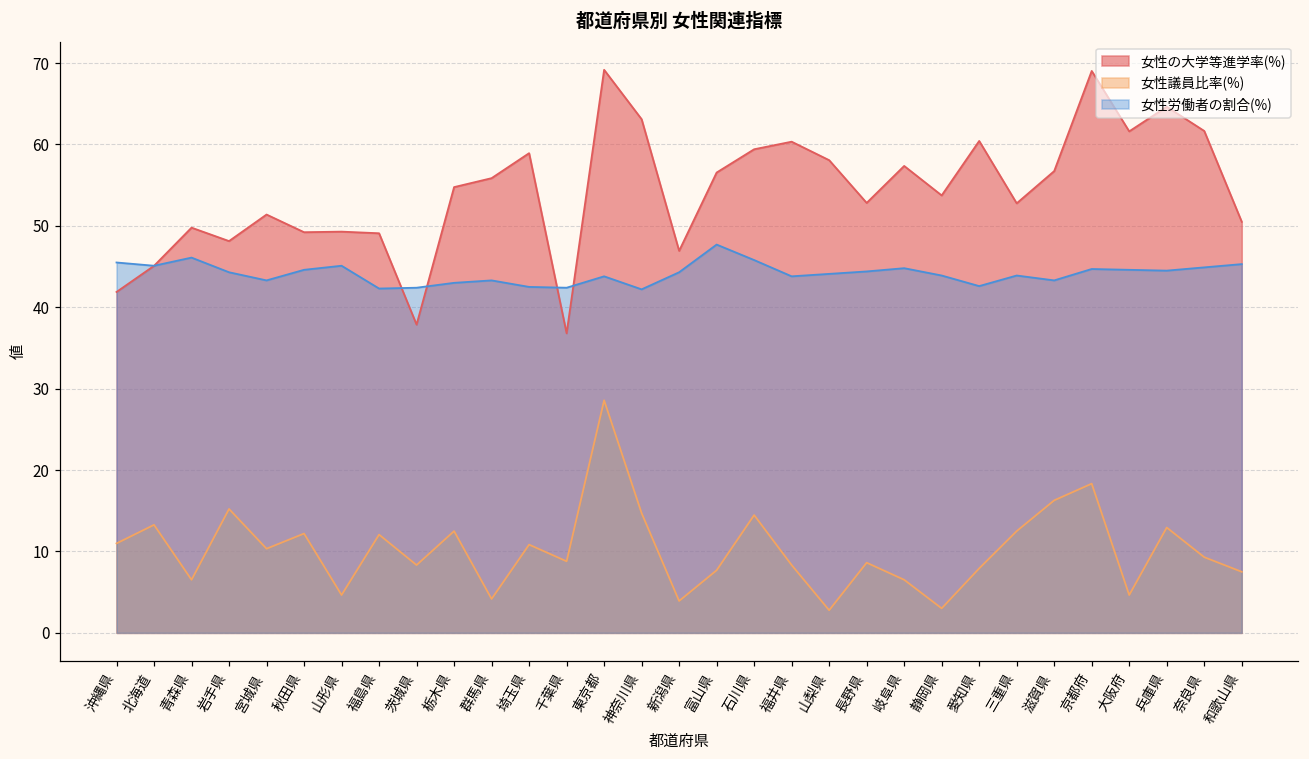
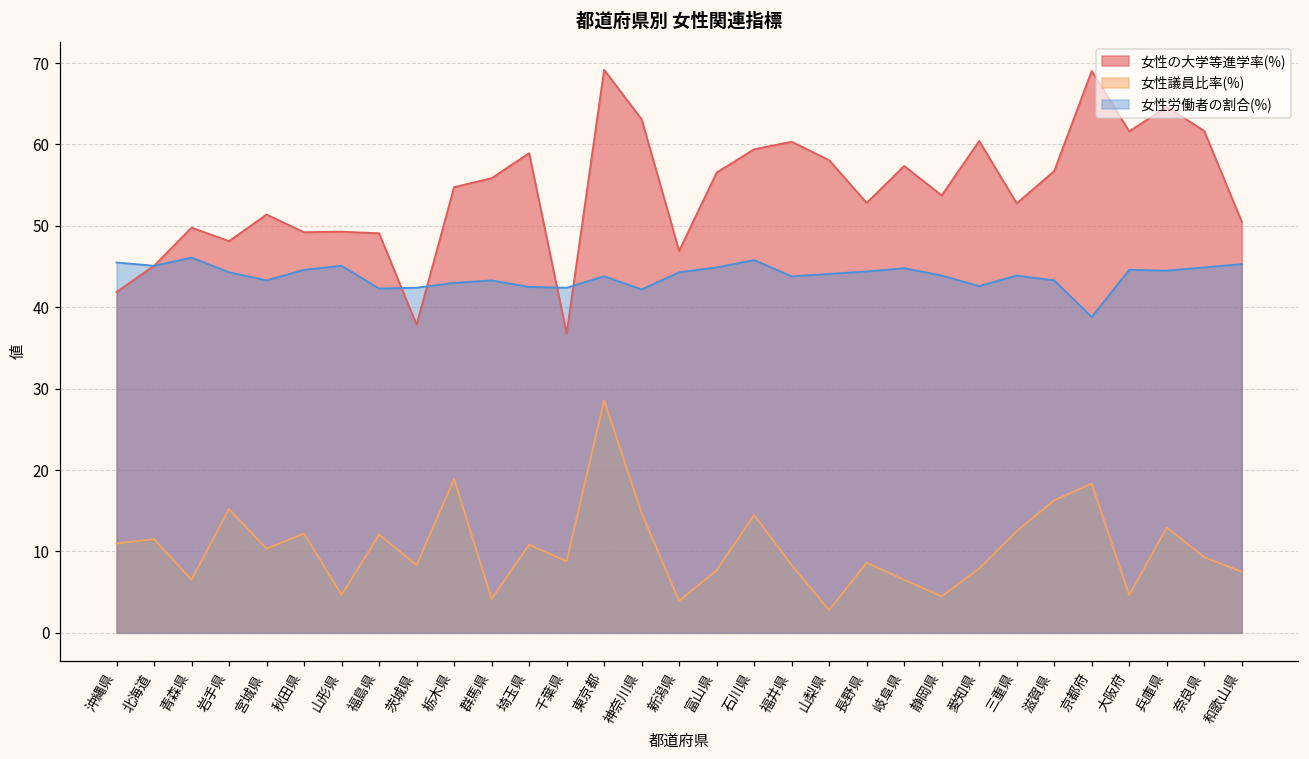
  {
    "女性の大学等進学率(%)": {
      "沖縄県": 42,
      "青森県": 50,
      "岩手県": 48,
      "宮城県": 51,
      "秋田県": 49,
      "山形県": 49,
      "福島県": 49,
      "茨城県": 38,
      "栃木県": 55,
      "群馬県": 56,
      "埼玉県": 59,
      "千葉県": 37,
      "東京都": 69,
      "神奈川県": 63,
      "新潟県": 47,
      "富山県": 57,
      "石川県": 59,
      "福井県": 60,
      "山梨県": 58,
      "長野県": 53,
      "岐阜県": 57,
      "静岡県": 54,
      "愛知県": 60,
      "三重県": 53,
      "滋賀県": 57,
      "京都府": 69,
      "大阪府": 62,
      "奈良県": 62,
      "和歌山県": 51
    },
    "女性議員比率(%)": {
      "沖縄県": 11,
-     "北海道": 13,
+     "北海道": 12,
      "青森県": 7,
      "岩手県": 15,
      "宮城県": 10,
      "秋田県": 12,
      "山形県": 5,
      "福島県": 12,
      "茨城県": 8,
-     "栃木県": 13,
+     "栃木県": 19,
      "群馬県": 4,
      "埼玉県": 11,
      "千葉県": 9,
      "東京都": 29,
      "神奈川県": 15,
      "新潟県": 4,
      "富山県": 8,
      "石川県": 14,
      "福井県": 8,
      "山梨県": 3,
      "長野県": 9,
      "岐阜県": 7,
-     "静岡県": 3,
+     "静岡県": 4,
      "愛知県": 8,
      "三重県": 13,
      "滋賀県": 16,
      "京都府": 18,
      "大阪府": 5,
      "兵庫県": 13,
      "奈良県": 9,
      "和歌山県": 8
    },
    "女性労働者の割合(%)": {
      "沖縄県": 46,
      "青森県": 46,
      "岩手県": 44,
      "宮城県": 43,
      "秋田県": 45,
      "山形県": 45,
      "福島県": 42,
      "茨城県": 42,
      "栃木県": 43,
      "群馬県": 43,
      "埼玉県": 43,
      "千葉県": 42,
      "東京都": 44,
      "神奈川県": 42,
      "新潟県": 44,
-     "富山県": 48,
+     "富山県": 45,
      "石川県": 46,
      "福井県": 44,
      "山梨県": 44,
      "長野県": 44,
      "岐阜県": 45,
      "静岡県": 44,
      "愛知県": 43,
      "三重県": 44,
      "滋賀県": 43,
-     "京都府": 45,
+     "京都府": 39,
      "大阪府": 45,
      "兵庫県": 45,
      "奈良県": 45,
      "和歌山県": 45
    }
  }
